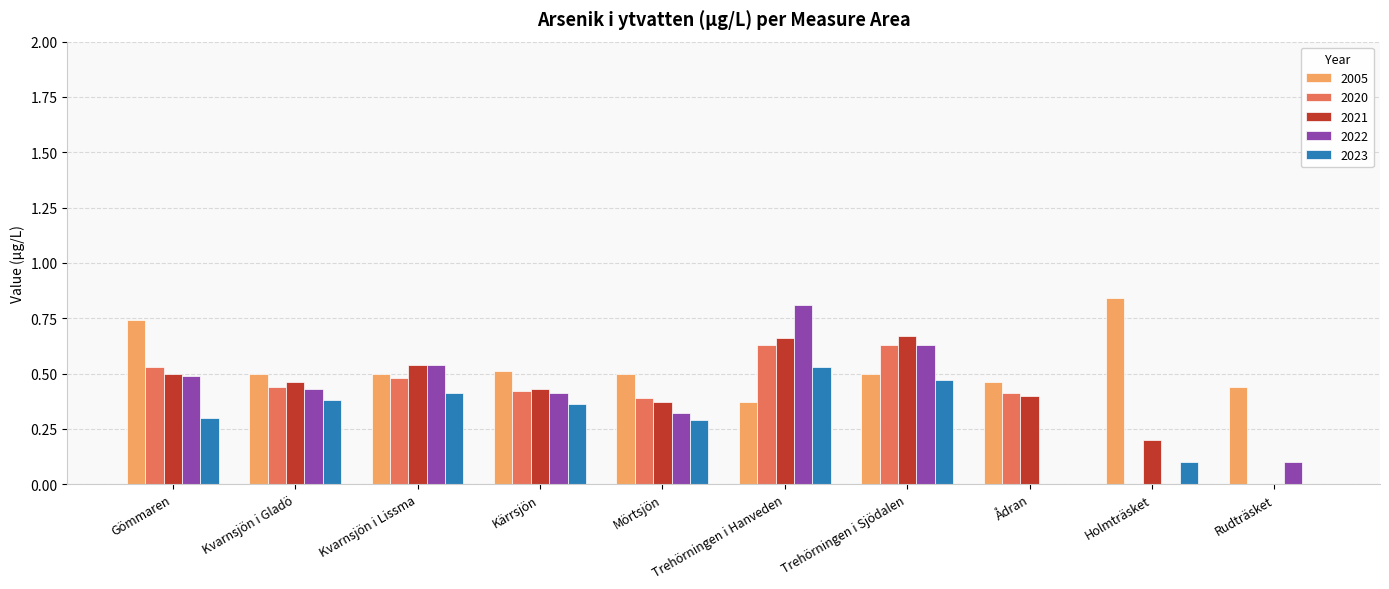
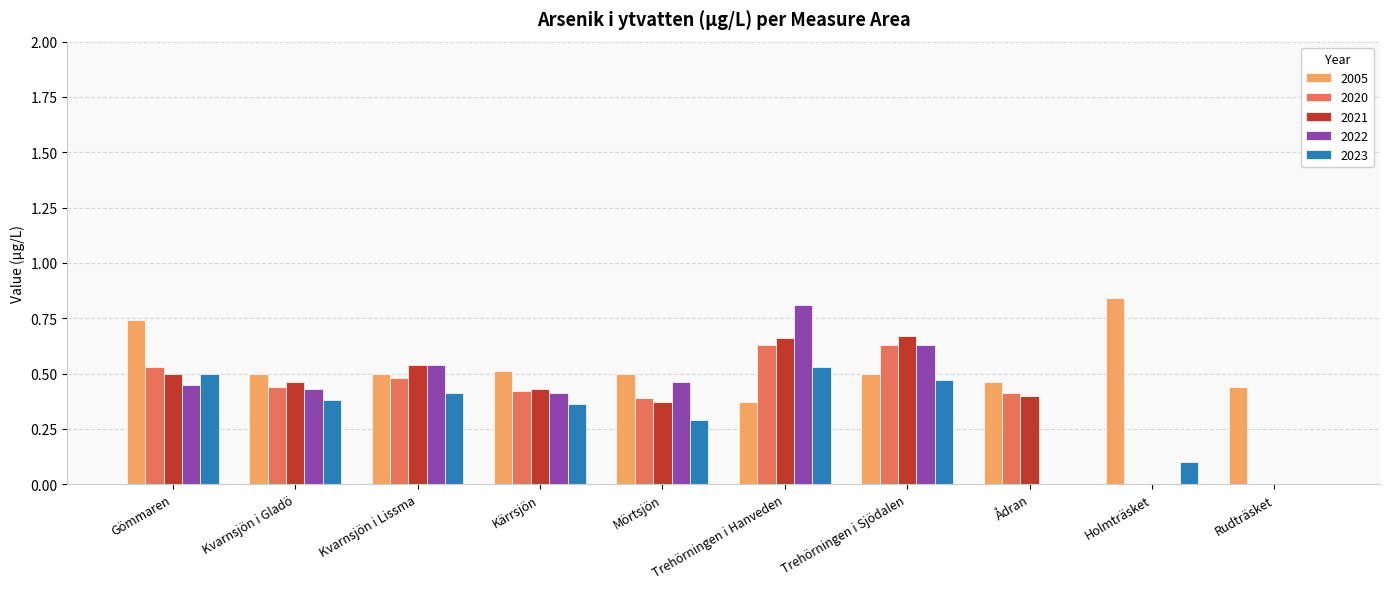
  {
    "2021": {
      "Gömmaren": 0.5,
      "Kvarnsjön i Gladö": 0.46,
      "Kvarnsjön i Lissma": 0.54,
      "Kärrsjön": 0.43,
      "Mörtsjön": 0.37,
      "Trehörningen i Hanveden": 0.66,
      "Trehörningen i Sjödalen": 0.67,
      "Ådran": 0.4,
-     "Holmträsket": 0.2,
+     "Holmträsket": 0.0,
      "Rudträsket": 0.0
    },
    "2022": {
-     "Gömmaren": 0.49,
+     "Gömmaren": 0.45,
      "Kvarnsjön i Gladö": 0.43,
      "Kvarnsjön i Lissma": 0.54,
      "Kärrsjön": 0.41,
-     "Mörtsjön": 0.32,
+     "Mörtsjön": 0.46,
      "Trehörningen i Hanveden": 0.81,
      "Trehörningen i Sjödalen": 0.63,
      "Ådran": 0.00,
      "Holmträsket": 0.00,
-     "Rudträsket": 0.1
+     "Rudträsket": 0.0
    },
    "2023": {
-     "Gömmaren": 0.3,
+     "Gömmaren": 0.5,
      "Kvarnsjön i Gladö": 0.38,
      "Kvarnsjön i Lissma": 0.4,
      "Kärrsjön": 0.36,
      "Mörtsjön": 0.3,
      "Trehörningen i Hanveden": 0.53,
      "Trehörningen i Sjödalen": 0.47,
      "Ådran": 0.0,
      "Holmträsket": 0.1,
      "Rudträsket": 0.0
    }
  }
